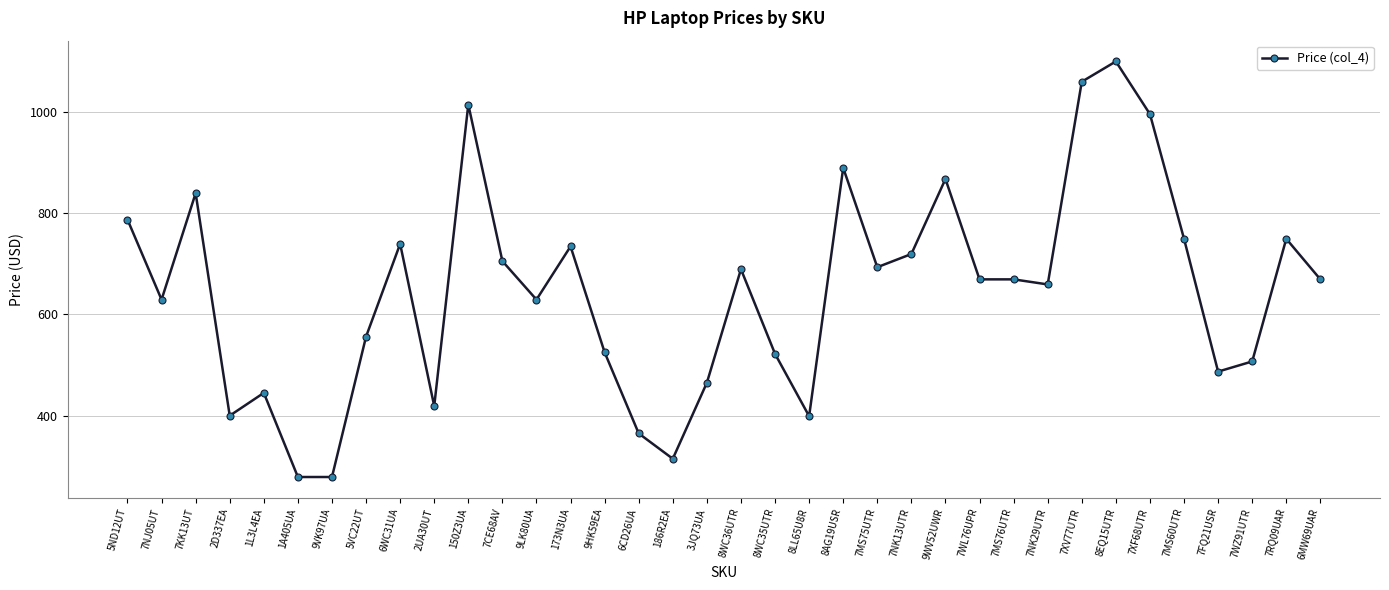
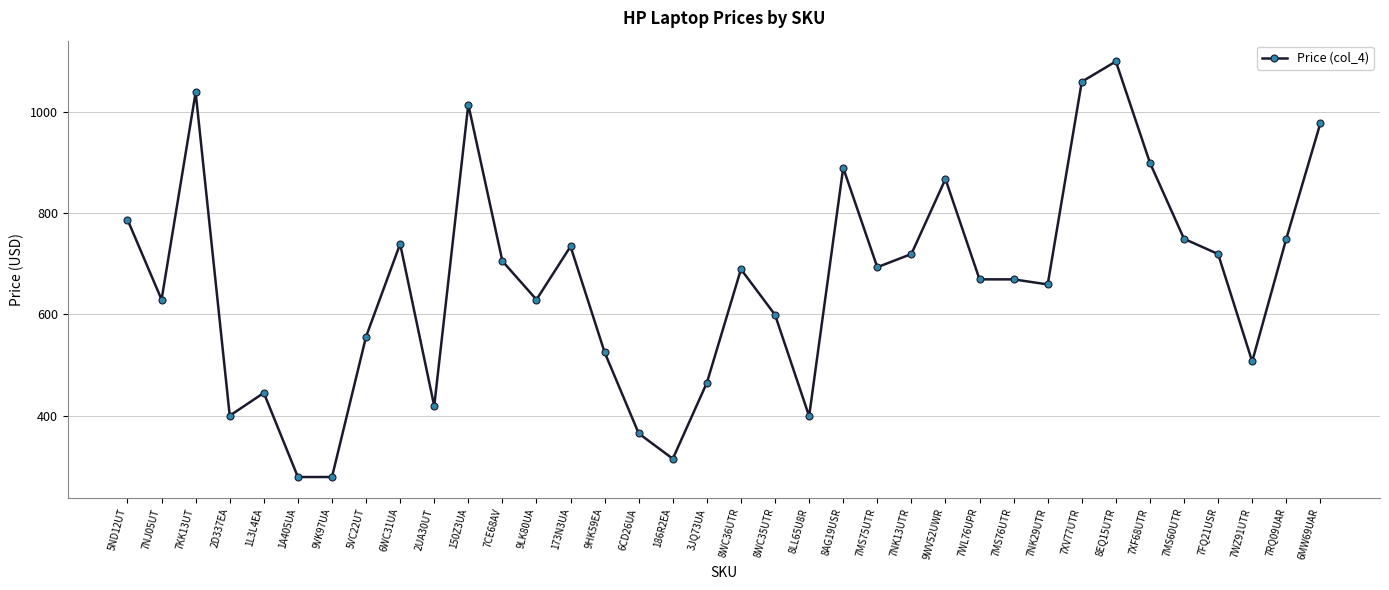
  {
    "5ND12UT": 790,
    "7NJ05UT": 630,
-   "7KK13UT": 840,
+   "7KK13UT": 1040,
    "2D337EA": 400,
    "1L3L4EA": 450,
    "1A405UA": 280,
    "9VK97UA": 280,
    "5VC22UT": 560,
    "6WC31UA": 740,
    "2UA30UT": 420,
    "150Z3UA": 1010,
    "7CE68AV": 710,
    "9LK80UA": 630,
    "173N3UA": 730,
    "9HK59EA": 530,
    "6CD26UA": 370,
    "186R2EA": 320,
    "3JQ73UA": 470,
    "8WC36UTR": 690,
-   "8WC35UTR": 520,
+   "8WC35UTR": 600,
    "8LL65U8R": 400,
    "8AG19USR": 890,
    "7MS75UTR": 690,
    "7NK13UTR": 720,
    "9WV52UWR": 870,
    "7WL76UPR": 670,
    "7MS76UTR": 670,
    "7NK29UTR": 660,
    "7XV77UTR": 1060,
    "8EQ15UTR": 1100,
-   "7XF68UTR": 1000,
+   "7XF68UTR": 900,
    "7MS60UTR": 750,
-   "7FQ21USR": 490,
+   "7FQ21USR": 720,
    "7WZ91UTR": 510,
    "7RQ09UAR": 750,
-   "6MW69UAR": 670
+   "6MW69UAR": 980
  }
